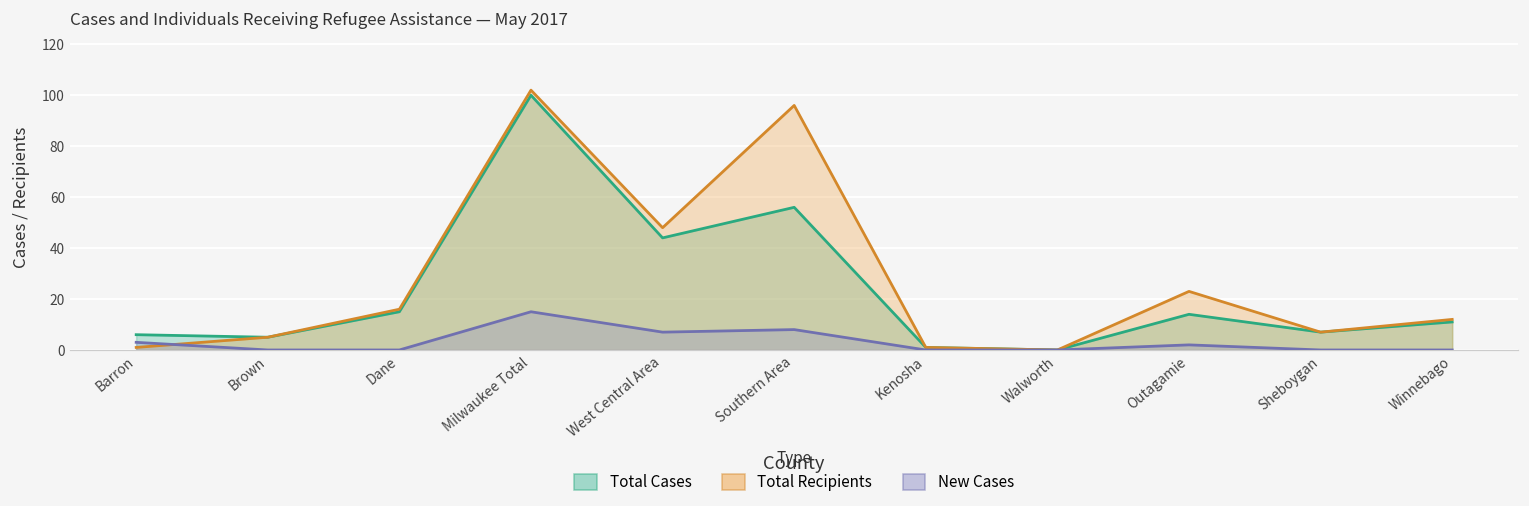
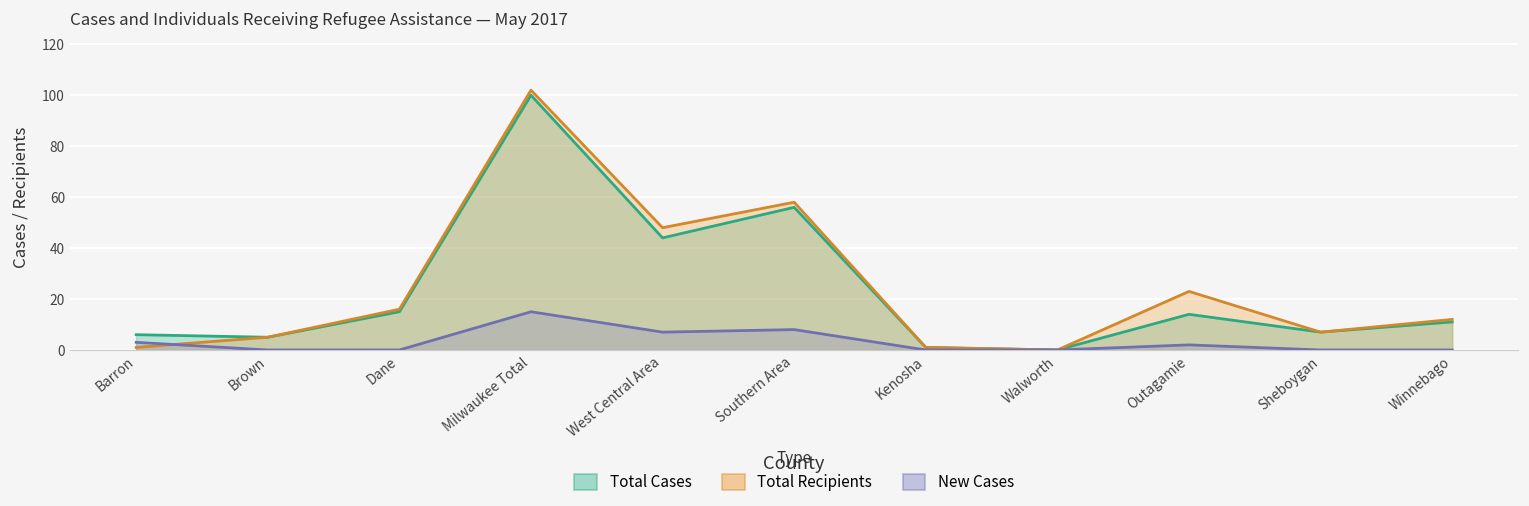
  {
    "Total Recipients": {
      "Barron": 1,
      "Milwaukee Total": 102,
      "West Central Area": 48,
-     "Southern Area": 96,
+     "Southern Area": 58,
      "Outagamie": 23
    }
  }
